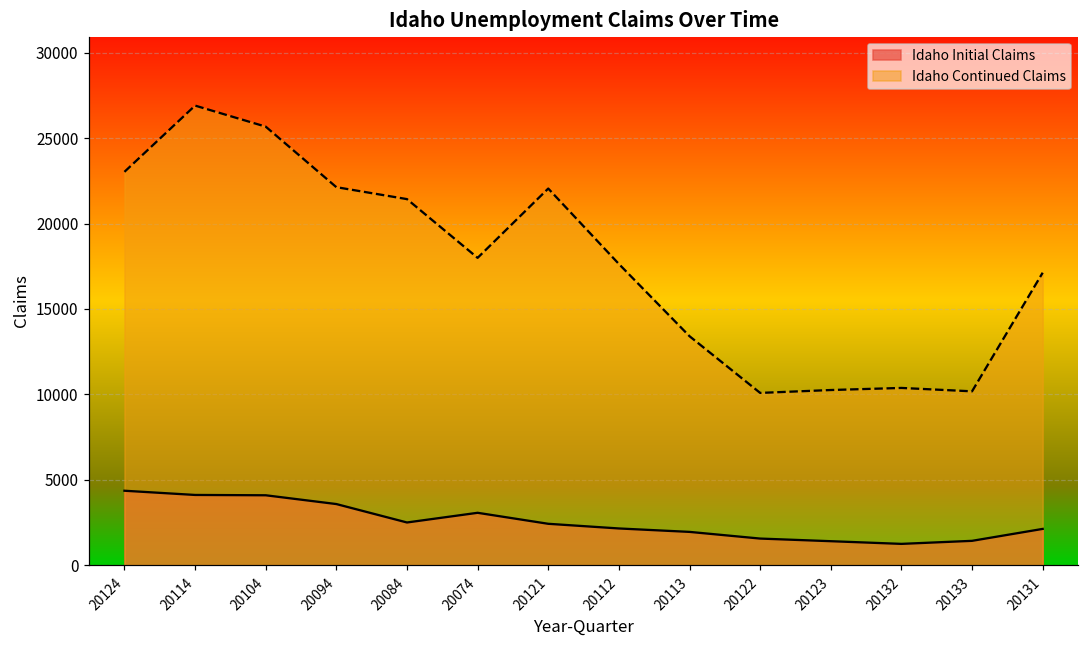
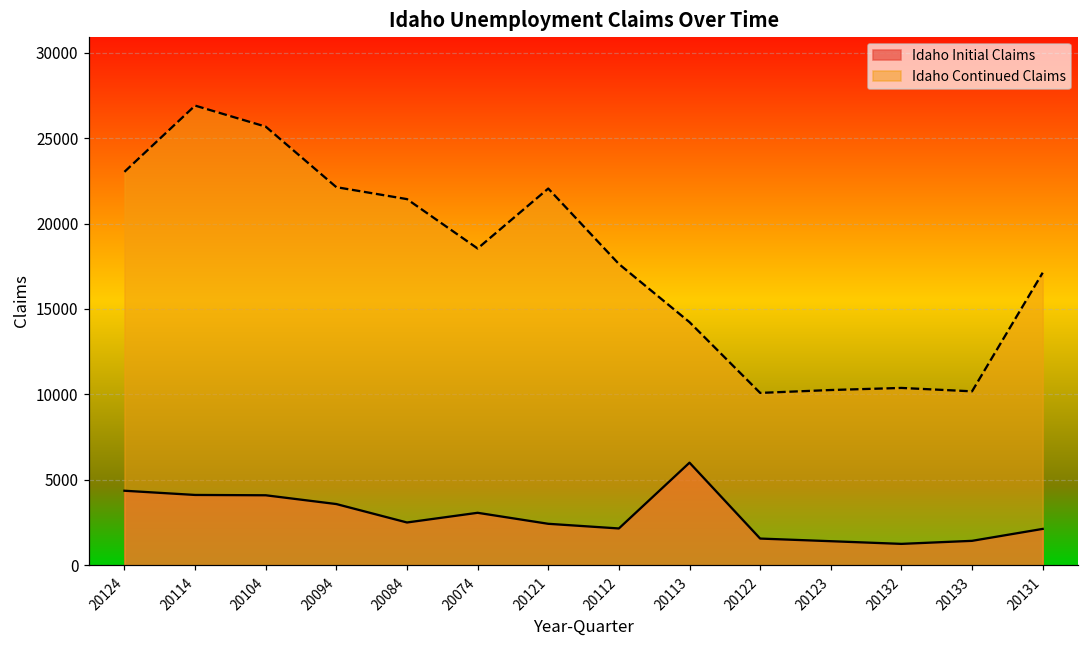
  {
    "Idaho Initial Claims": {
      "20124": 4400,
      "20114": 4100,
      "20104": 4100,
      "20094": 3600,
      "20084": 2500,
      "20074": 3100,
      "20121": 2400,
      "20112": 2100,
-     "20113": 1900,
+     "20113": 6000,
      "20122": 1600,
      "20123": 1400,
      "20132": 1200,
      "20133": 1400,
      "20131": 2100
    },
    "Idaho Continued Claims": {
      "20124": 23000,
      "20114": 26900,
      "20104": 25700,
      "20094": 22100,
      "20084": 21400,
-     "20074": 18000,
+     "20074": 18500,
      "20121": 22100,
      "20112": 17600,
-     "20113": 13400,
+     "20113": 14200,
      "20122": 10100,
      "20123": 10300,
      "20132": 10400,
      "20133": 10200,
      "20131": 17100
    }
  }
